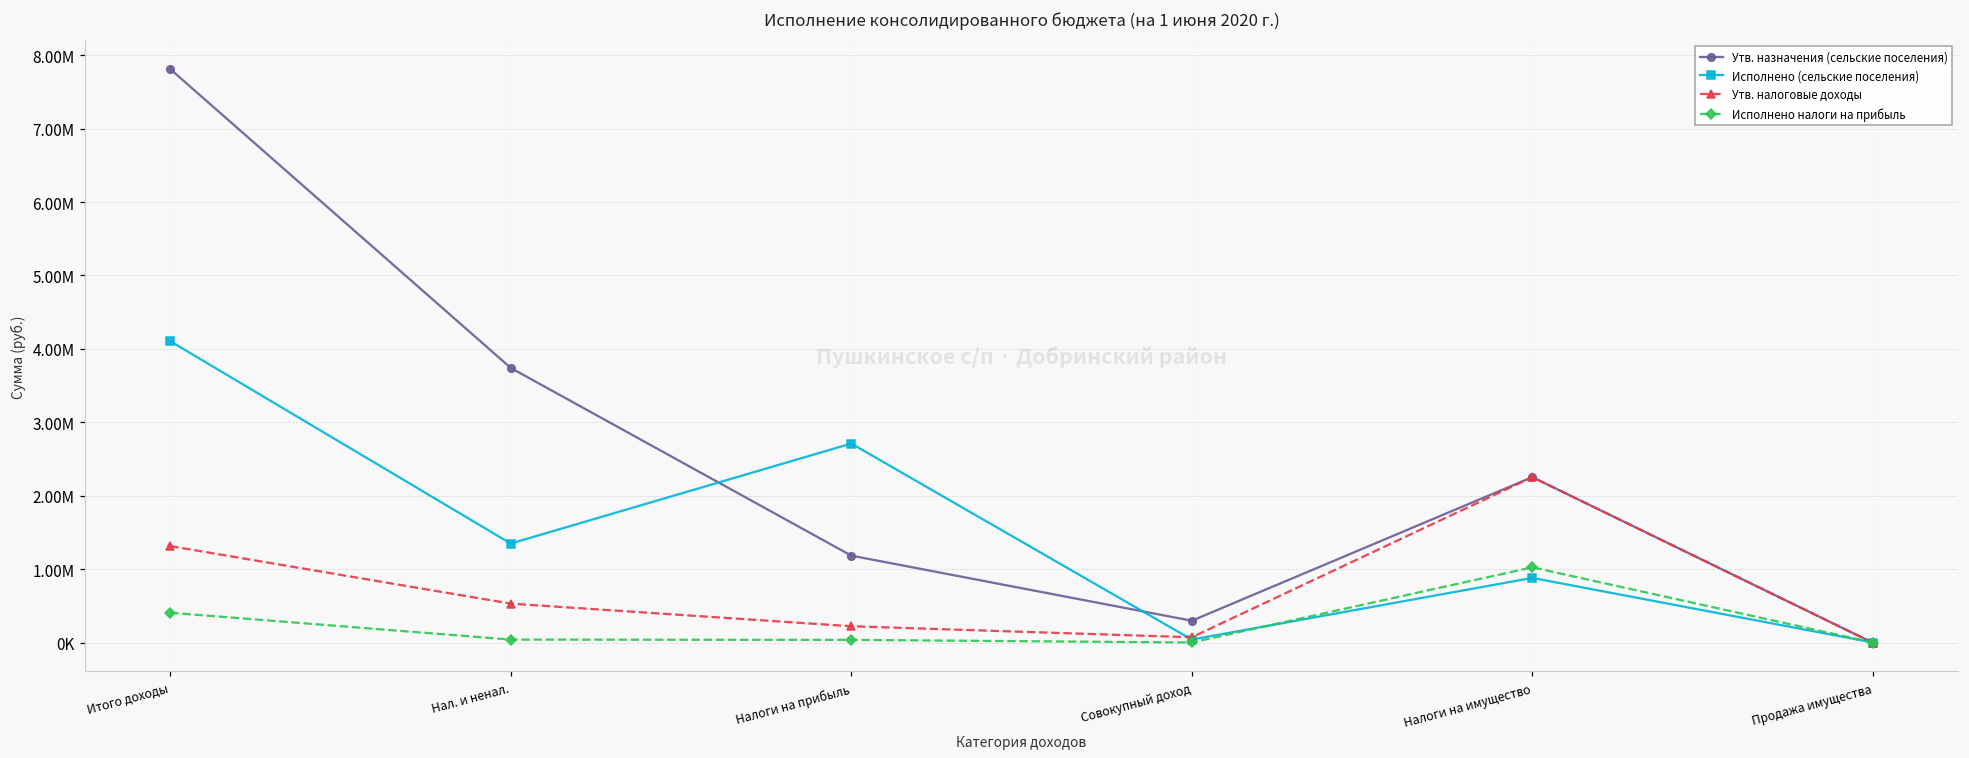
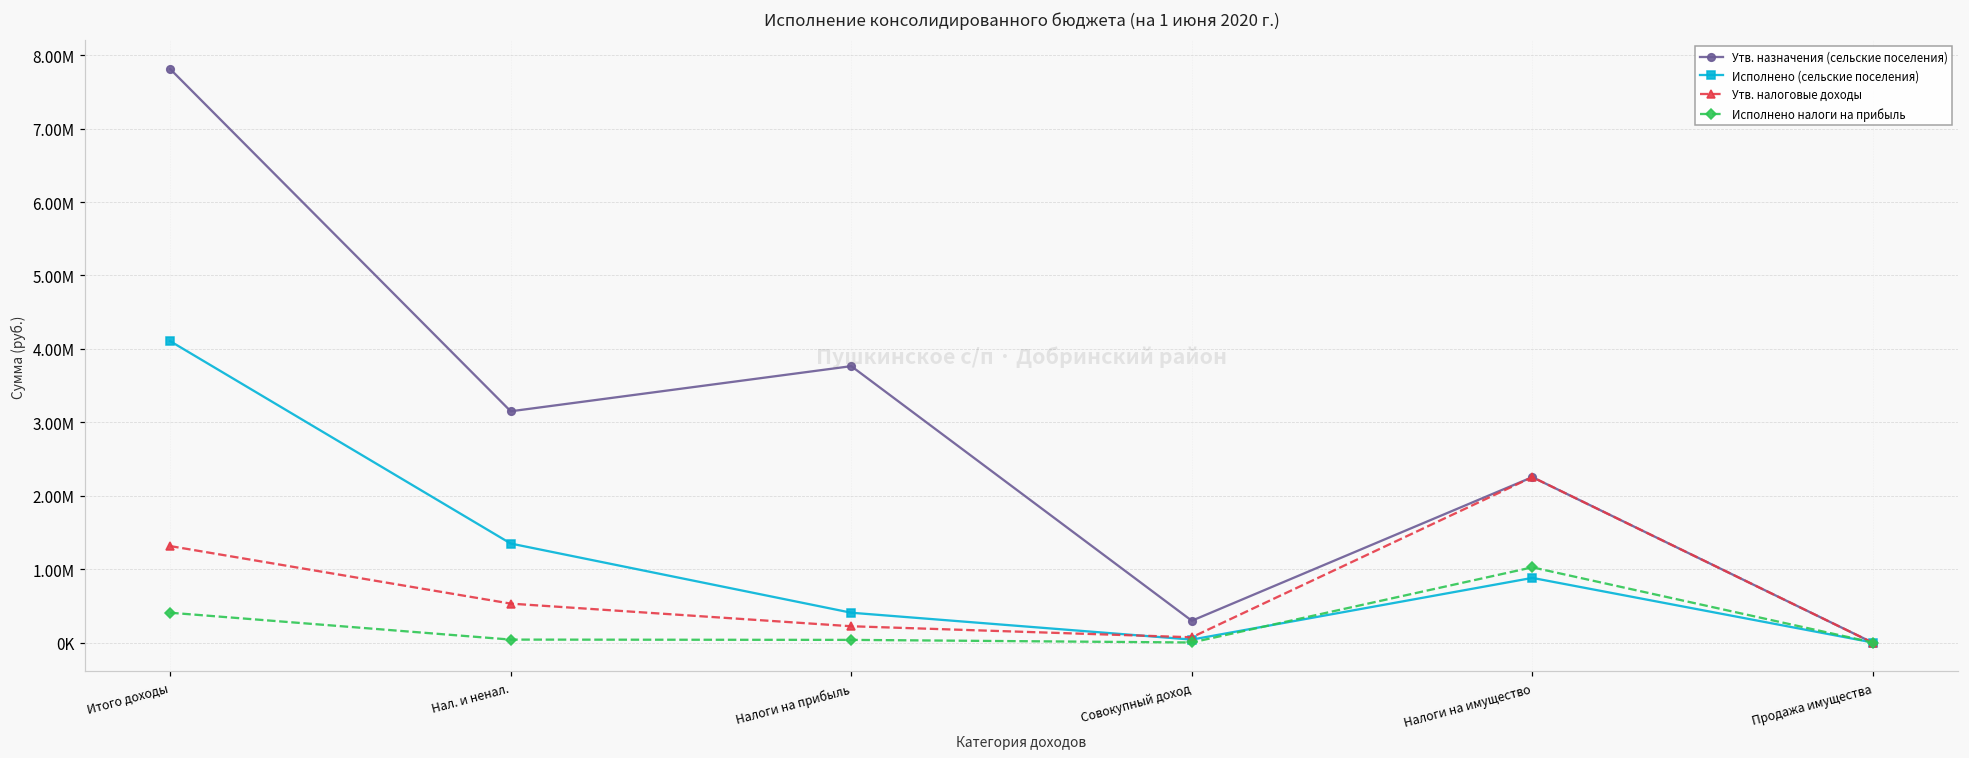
  {
    "Утв. назначения (сельские поселения)": {
      "Итого доходы": 7800000,
-     "Нал. и ненал.": 3700000,
-     "Налоги на прибыль": 1200000,
+     "Нал. и ненал.": 3200000,
+     "Налоги на прибыль": 3800000,
      "Совокупный доход": 300000
    },
    "Исполнено (сельские поселения)": {
      "Итого доходы": 4100000,
      "Нал. и ненал.": 1400000,
-     "Налоги на прибыль": 2700000,
+     "Налоги на прибыль": 400000,
      "Налоги на имущество": 900000
    },
    "Утв. налоговые доходы": {
      "Итого доходы": 1300000,
      "Нал. и ненал.": 500000,
      "Налоги на прибыль": 200000
    },
    "Исполнено налоги на прибыль": {
      "Итого доходы": 400000,
      "Нал. и ненал.": 0,
      "Налоги на прибыль": 0,
      "Совокупный доход": 0,
      "Налоги на имущество": 1000000
    }
  }
